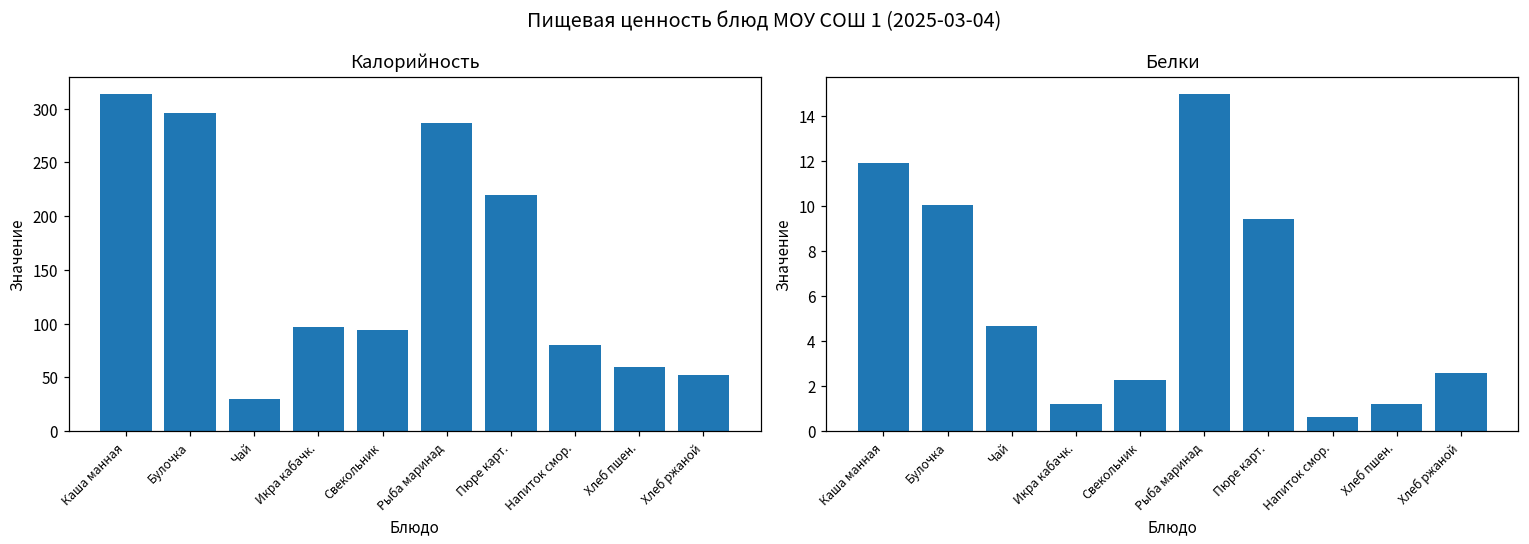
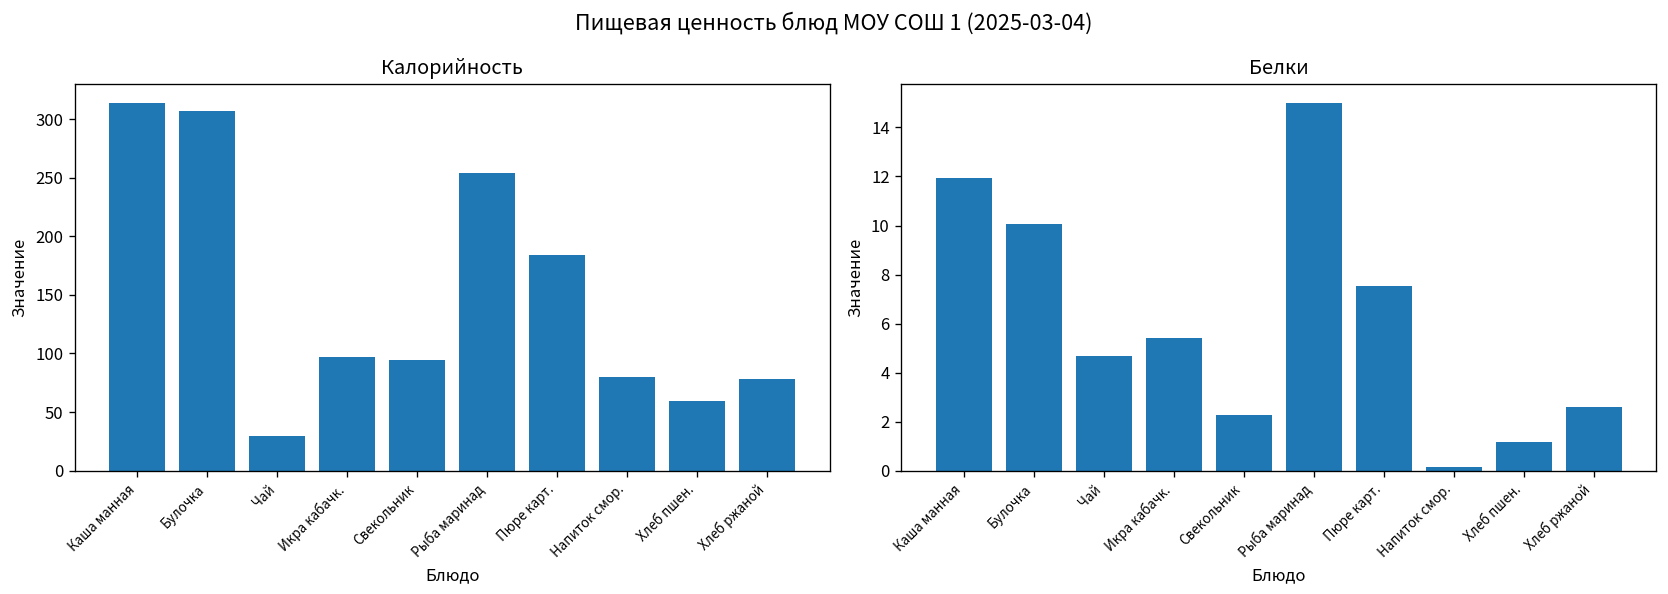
  {
    "Калорийность": {
      "Каша манная": 310,
-     "Булочка": 300,
+     "Булочка": 310,
      "Чай": 30,
      "Икра кабачк.": 100,
      "Свекольник": 90,
-     "Рыба маринад": 290,
-     "Пюре карт.": 220,
+     "Рыба маринад": 250,
+     "Пюре карт.": 180,
      "Напиток смор.": 80,
      "Хлеб пшен.": 60,
-     "Хлеб ржаной": 50
+     "Хлеб ржаной": 80
    },
    "Белки": {
      "Каша манная": 11.9,
      "Булочка": 10.1,
      "Чай": 4.7,
-     "Икра кабачк.": 1.2,
+     "Икра кабачк.": 5.4,
      "Свекольник": 2.3,
      "Рыба маринад": 15.0,
-     "Пюре карт.": 9.4,
-     "Напиток смор.": 0.6,
+     "Пюре карт.": 7.6,
+     "Напиток смор.": 0.1,
      "Хлеб пшен.": 1.2,
      "Хлеб ржаной": 2.6
    }
  }
